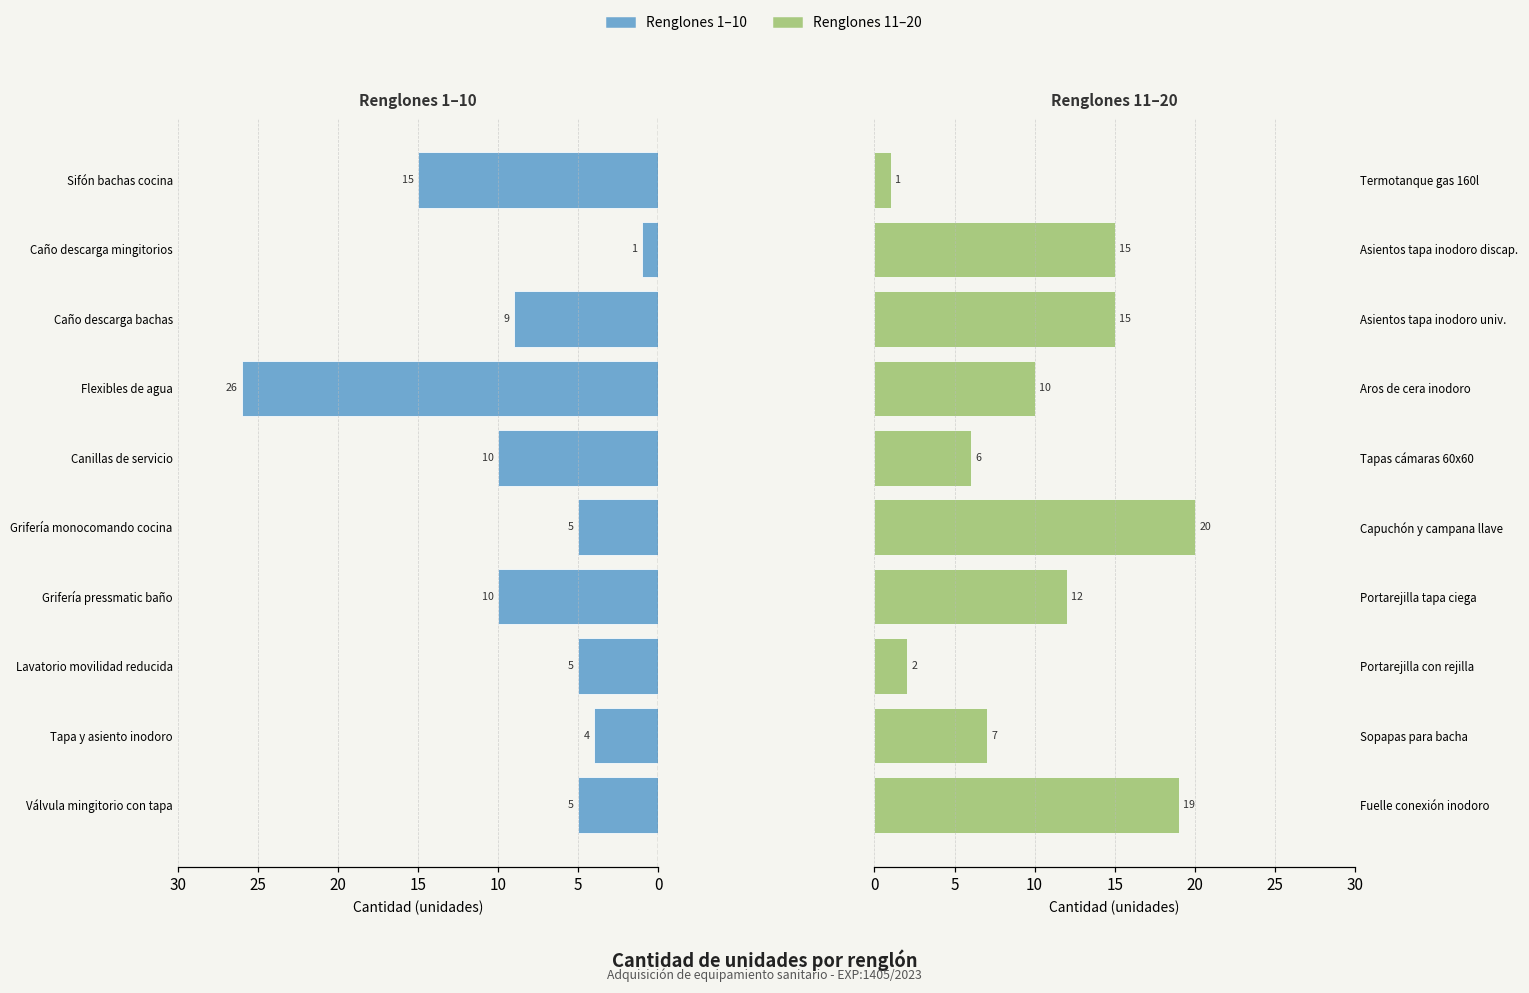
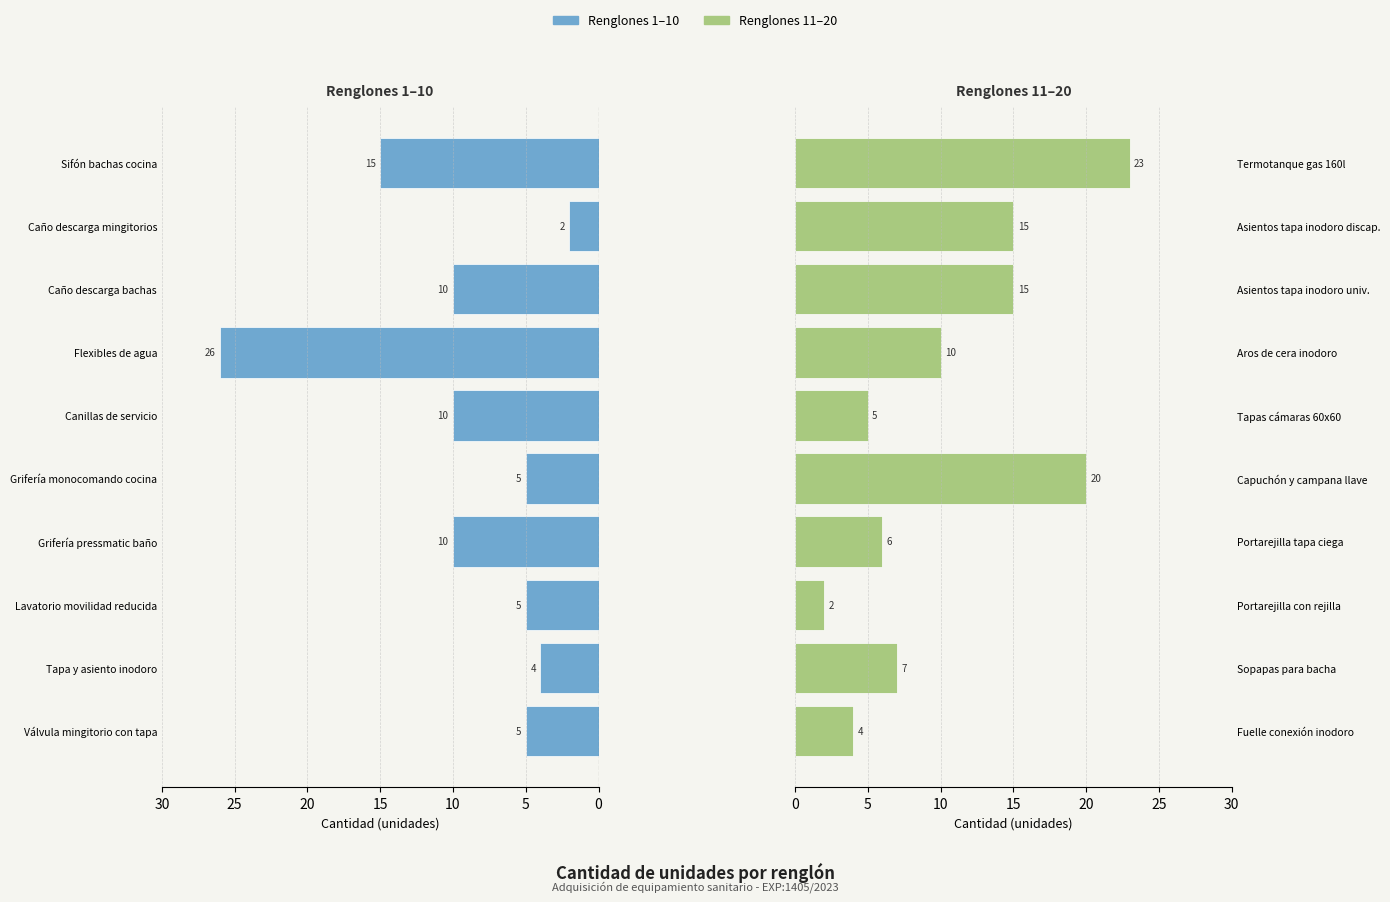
  {
    "Renglones 1–10": {
      "Sifón bachas cocina": 15,
-     "Caño descarga mingitorios": 1,
-     "Caño descarga bachas": 9,
+     "Caño descarga mingitorios": 2,
+     "Caño descarga bachas": 10,
      "Flexibles de agua": 26,
      "Canillas de servicio": 10,
      "Grifería monocomando cocina": 5,
      "Grifería pressmatic baño": 10,
      "Lavatorio movilidad reducida": 5,
      "Tapa y asiento inodoro": 4,
      "Válvula mingitorio con tapa": 5
    },
    "Renglones 11–20": {
-     "Termotanque gas 160l": 1,
+     "Termotanque gas 160l": 23,
      "Asientos tapa inodoro discap.": 15,
      "Asientos tapa inodoro univ.": 15,
      "Aros de cera inodoro": 10,
-     "Tapas cámaras 60x60": 6,
+     "Tapas cámaras 60x60": 5,
      "Capuchón y campana llave": 20,
-     "Portarejilla tapa ciega": 12,
+     "Portarejilla tapa ciega": 6,
      "Portarejilla con rejilla": 2,
      "Sopapas para bacha": 7,
-     "Fuelle conexión inodoro": 19
+     "Fuelle conexión inodoro": 4
    }
  }
